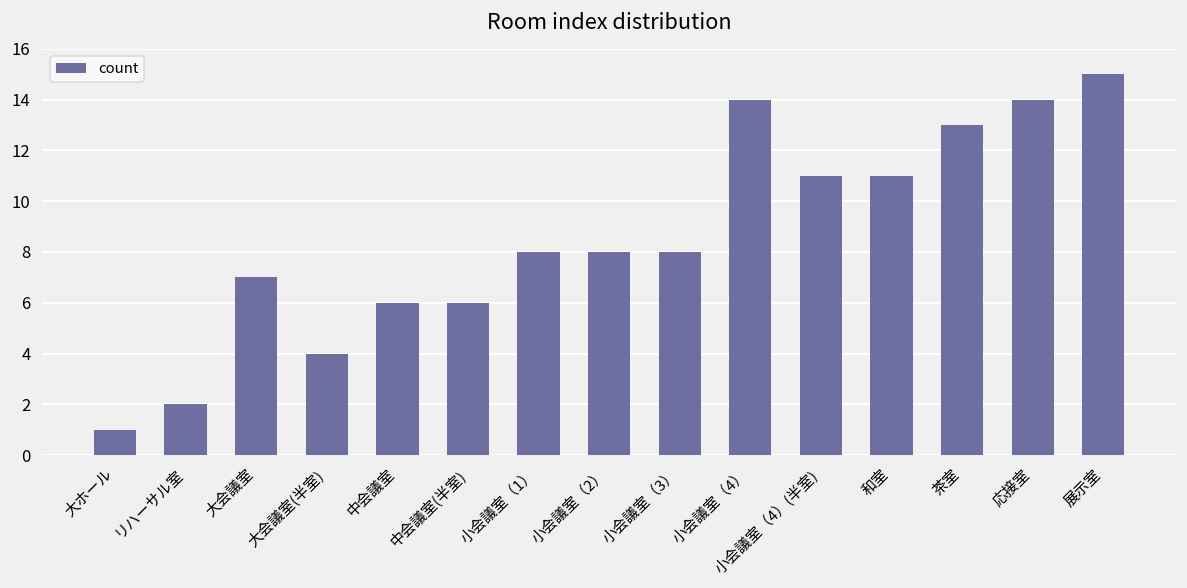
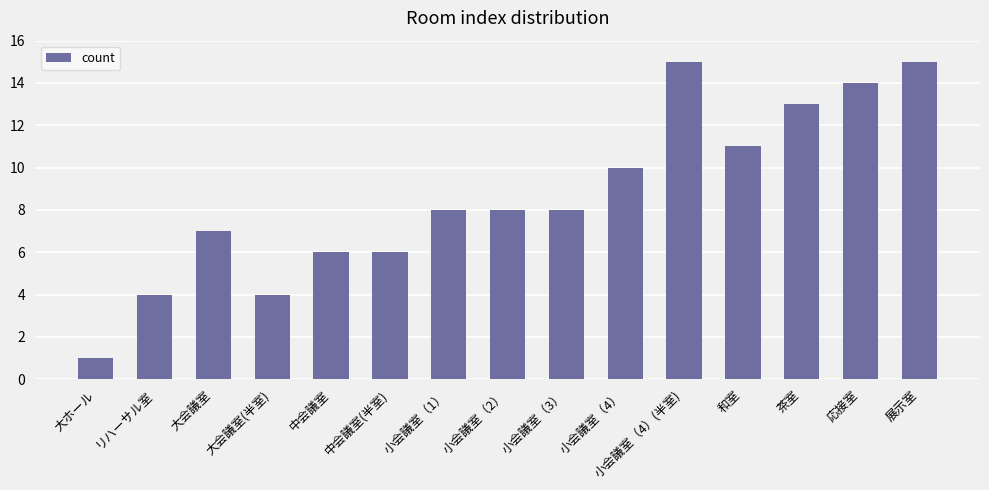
  {
    "大ホール": 1,
-   "リハーサル室": 2,
+   "リハーサル室": 4,
    "大会議室": 7,
    "大会議室(半室)": 4,
    "中会議室": 6,
    "中会議室(半室)": 6,
    "小会議室（1）": 8,
    "小会議室（2）": 8,
    "小会議室（3）": 8,
-   "小会議室（4）": 14,
-   "小会議室（4）(半室)": 11,
+   "小会議室（4）": 10,
+   "小会議室（4）(半室)": 15,
    "和室": 11,
    "茶室": 13,
    "応接室": 14,
    "展示室": 15
  }
